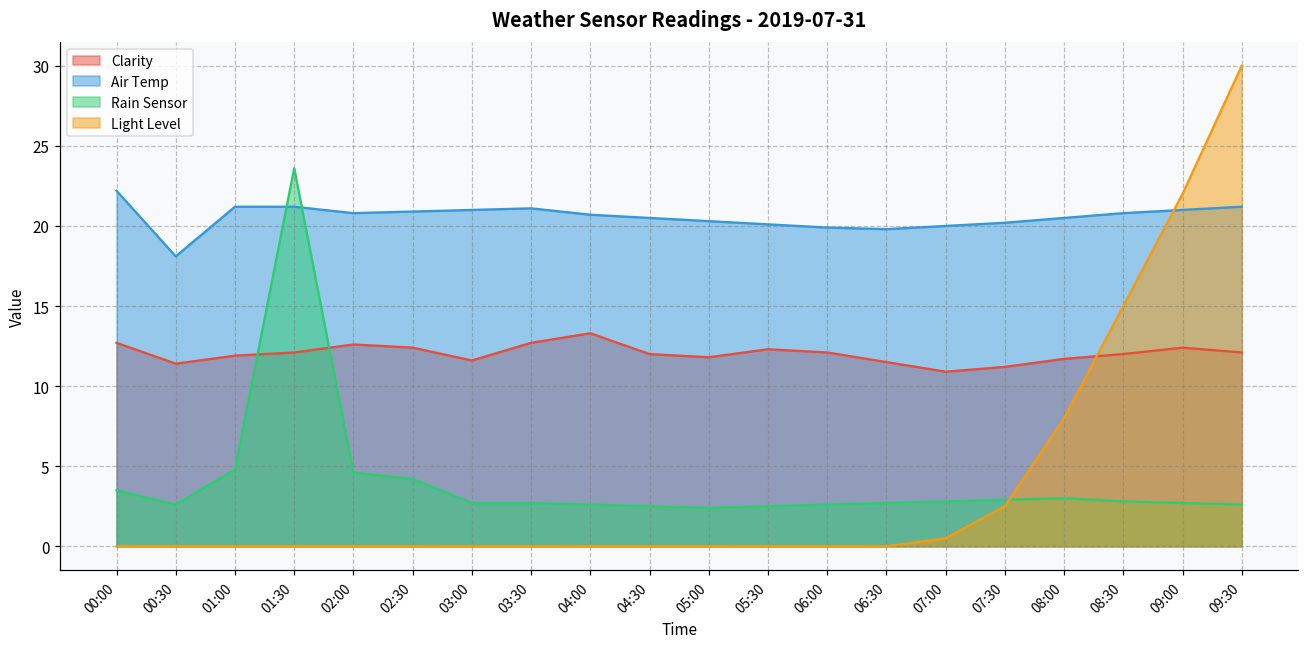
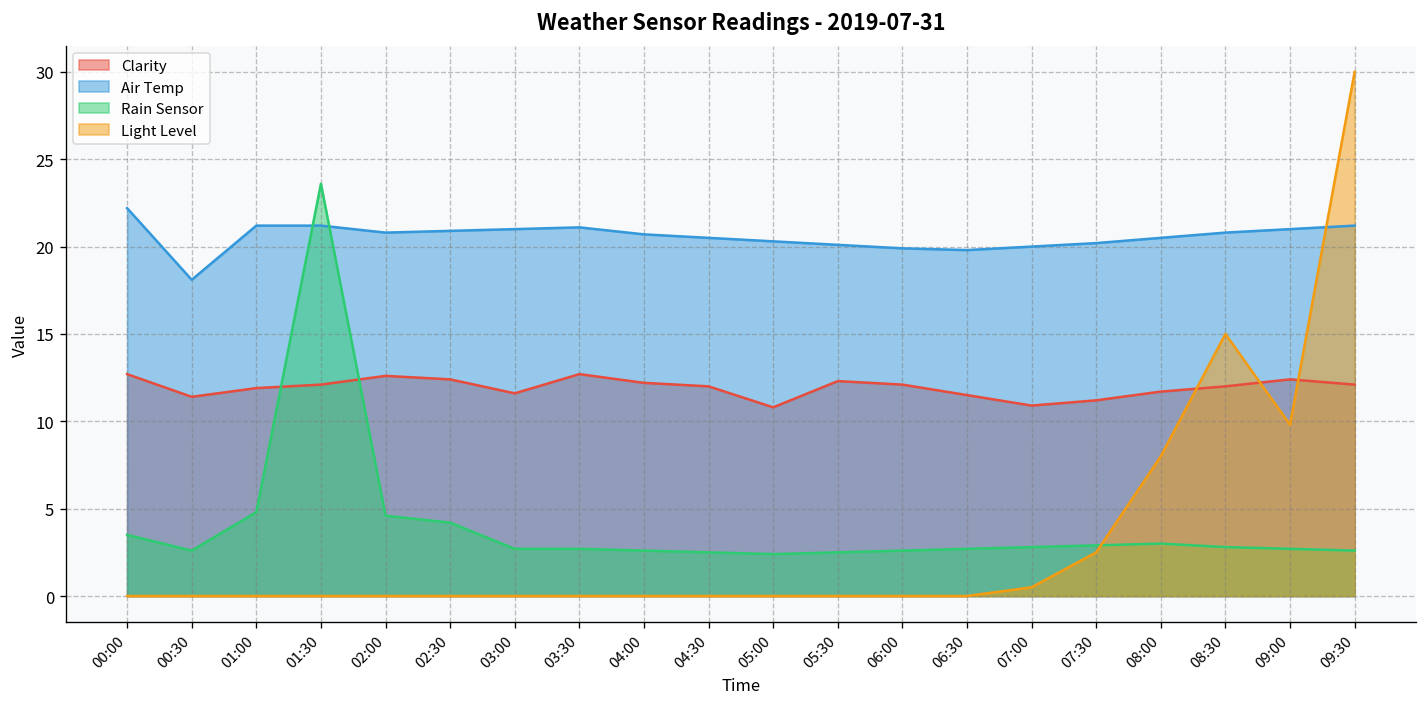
  {
    "Clarity": {
      "00:00": 12.7,
      "00:30": 11.4,
      "01:00": 11.9,
      "01:30": 12.1,
      "02:00": 12.6,
      "02:30": 12.4,
      "03:00": 11.6,
      "03:30": 12.7,
-     "04:00": 13.3,
+     "04:00": 12.2,
      "04:30": 12.0,
-     "05:00": 11.8,
+     "05:00": 10.8,
      "05:30": 12.3,
      "06:00": 12.1,
      "06:30": 11.5,
      "07:00": 10.9,
      "07:30": 11.2,
      "08:00": 11.7,
      "08:30": 12.0,
      "09:00": 12.4,
      "09:30": 12.1
    },
    "Air Temp": {
      "00:00": 22.2,
      "00:30": 18.1,
      "01:00": 21.2,
      "01:30": 21.2,
      "02:00": 20.8,
      "02:30": 20.9,
      "03:00": 21.0,
      "03:30": 21.1,
      "04:00": 20.7,
      "04:30": 20.5,
      "05:00": 20.3,
      "05:30": 20.1,
      "06:00": 19.9,
      "06:30": 19.8,
      "07:00": 20.0,
      "07:30": 20.2,
      "08:00": 20.5,
      "08:30": 20.8,
      "09:00": 21.0,
      "09:30": 21.2
    },
    "Rain Sensor": {
      "00:00": 3.5,
      "00:30": 2.6,
      "01:00": 4.8,
      "01:30": 23.6,
      "02:00": 4.6,
      "02:30": 4.2,
      "03:00": 2.7,
      "03:30": 2.7,
      "04:00": 2.6,
      "04:30": 2.5,
      "05:00": 2.4,
      "05:30": 2.5,
      "06:00": 2.6,
      "06:30": 2.7,
      "07:00": 2.8,
      "07:30": 2.9,
      "08:00": 3.0,
      "08:30": 2.8,
      "09:00": 2.7,
      "09:30": 2.6
    },
    "Light Level": {
      "00:00": 0.0,
      "00:30": 0.0,
      "01:00": 0.0,
      "01:30": 0.0,
      "02:00": 0.0,
      "02:30": 0.0,
      "03:00": 0.0,
      "03:30": 0.0,
      "04:00": 0.0,
      "04:30": 0.0,
      "05:00": 0.0,
      "05:30": 0.0,
      "06:00": 0.0,
      "06:30": 0.0,
      "07:00": 0.5,
      "07:30": 2.5,
      "08:00": 8.0,
      "08:30": 15.0,
-     "09:00": 22.0,
+     "09:00": 9.8,
      "09:30": 30.0
    }
  }
